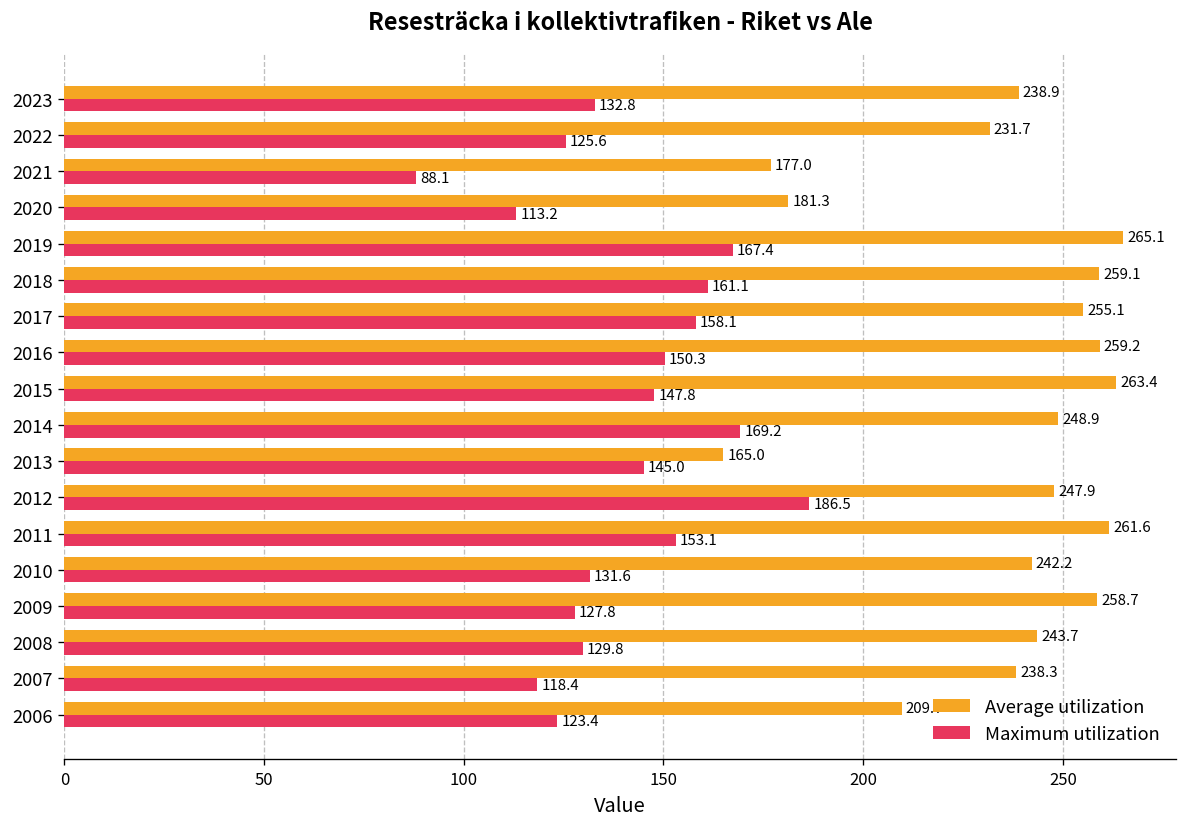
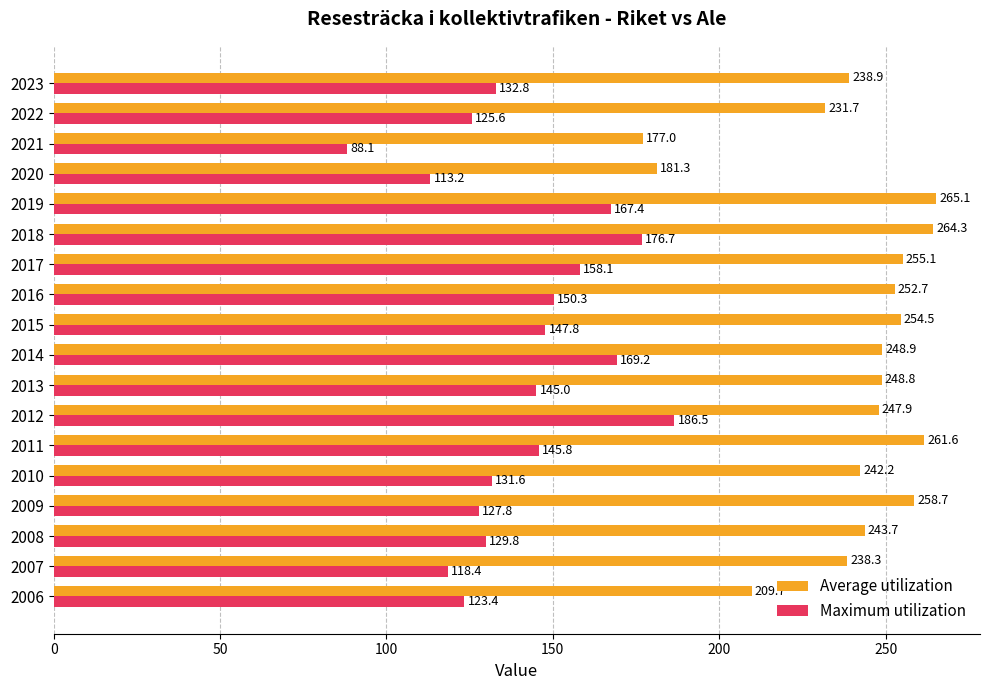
  {
    "Average utilization": {
      "2023": 238.9,
      "2022": 231.7,
      "2021": 177.0,
      "2020": 181.3,
      "2019": 265.1,
-     "2018": 259.1,
+     "2018": 264.3,
      "2017": 255.1,
-     "2016": 259.2,
-     "2015": 263.4,
+     "2016": 252.7,
+     "2015": 254.5,
      "2014": 248.9,
-     "2013": 165.0,
+     "2013": 248.8,
      "2012": 247.9,
      "2011": 261.6,
      "2010": 242.2,
      "2009": 258.7,
      "2008": 243.7,
      "2007": 238.3,
      "2006": 209.7
    },
    "Maximum utilization": {
      "2023": 132.8,
      "2022": 125.6,
      "2021": 88.1,
      "2020": 113.2,
      "2019": 167.4,
-     "2018": 161.1,
+     "2018": 176.7,
      "2017": 158.1,
      "2016": 150.3,
      "2015": 147.8,
      "2014": 169.2,
      "2013": 145.0,
      "2012": 186.5,
-     "2011": 153.1,
+     "2011": 145.8,
      "2010": 131.6,
      "2009": 127.8,
      "2008": 129.8,
      "2007": 118.4,
      "2006": 123.4
    }
  }
